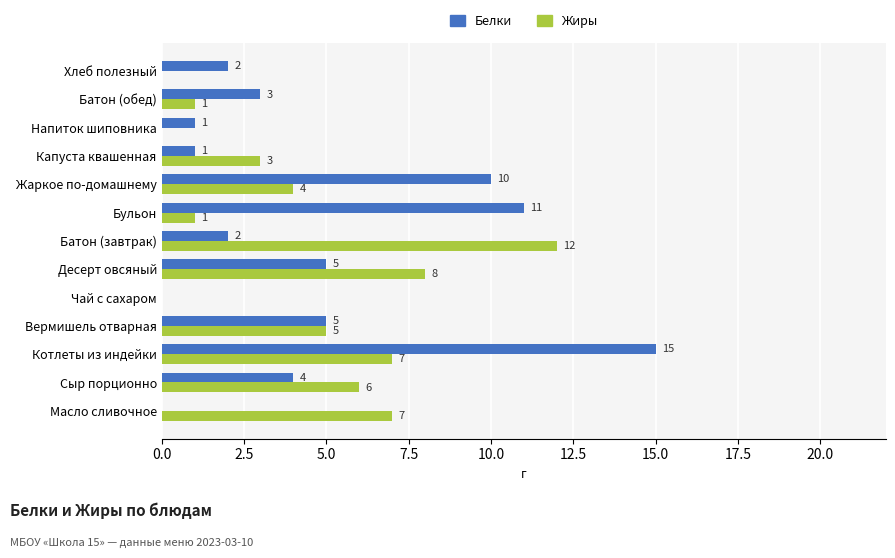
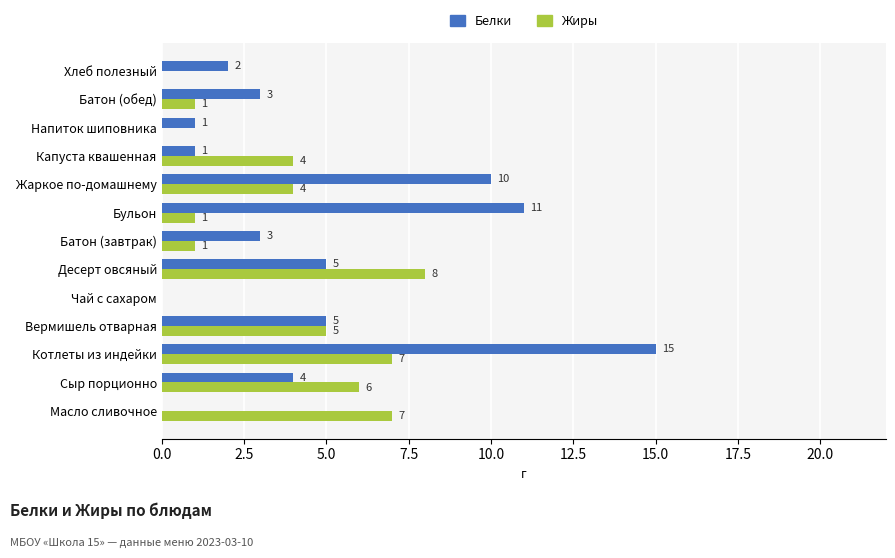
  {
    "Белки": {
      "Хлеб полезный": 2,
      "Батон (обед)": 3,
      "Напиток шиповника": 1,
      "Капуста квашенная": 1,
      "Жаркое по-домашнему": 10,
      "Бульон": 11,
-     "Батон (завтрак)": 2,
+     "Батон (завтрак)": 3,
      "Десерт овсяный": 5,
      "Вермишель отварная": 5,
      "Котлеты из индейки": 15,
      "Сыр порционно": 4
    },
    "Жиры": {
      "Батон (обед)": 1,
-     "Капуста квашенная": 3,
+     "Капуста квашенная": 4,
      "Жаркое по-домашнему": 4,
      "Бульон": 1,
-     "Батон (завтрак)": 12,
+     "Батон (завтрак)": 1,
      "Десерт овсяный": 8,
      "Вермишель отварная": 5,
      "Котлеты из индейки": 7,
      "Сыр порционно": 6,
      "Масло сливочное": 7
    }
  }
